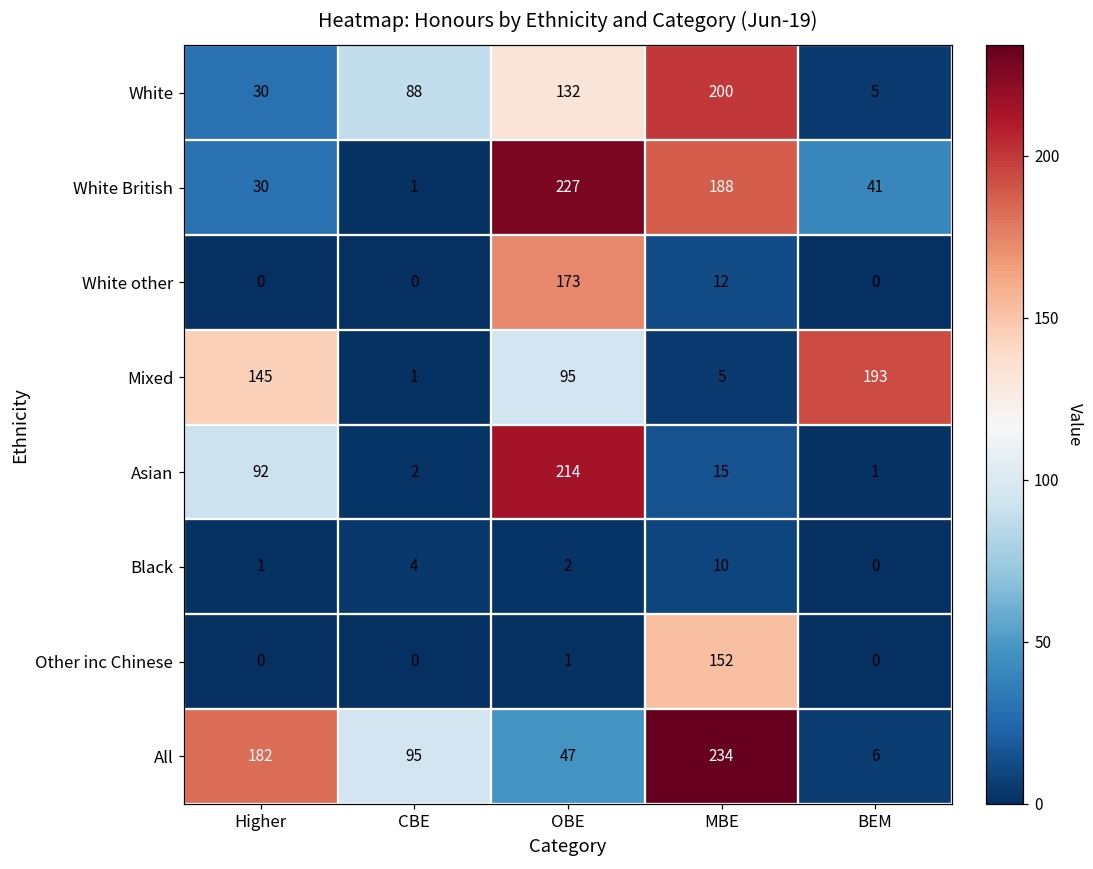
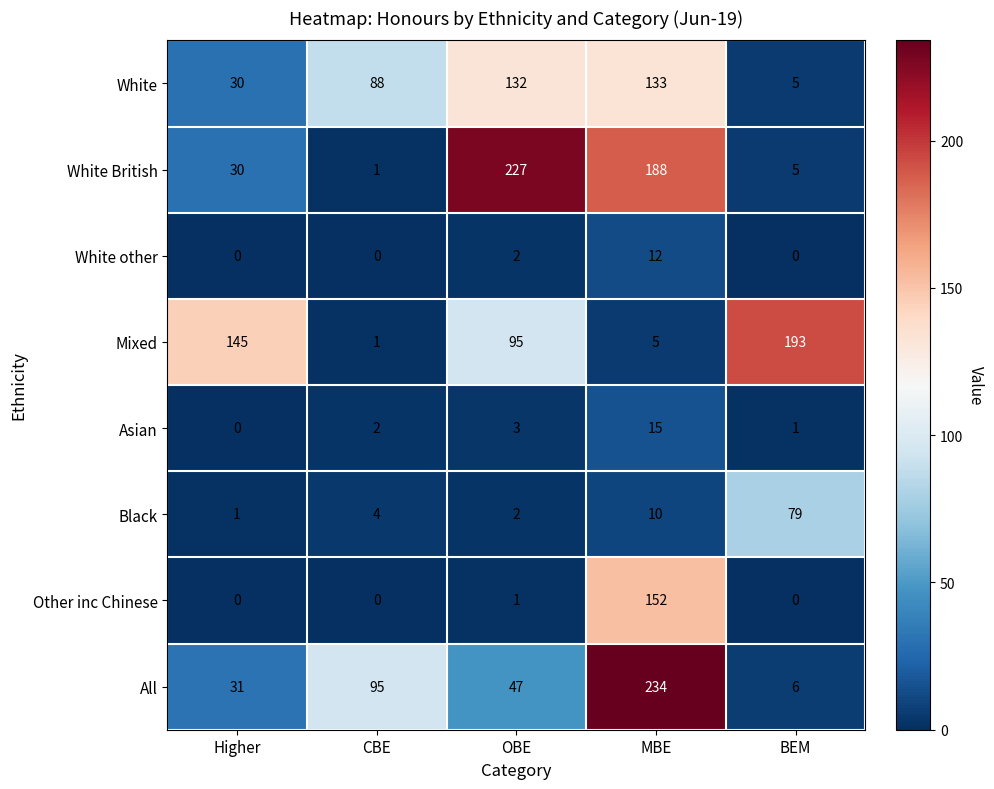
  {
    "White": {
      "Higher": 30,
      "CBE": 88,
      "OBE": 132,
-     "MBE": 200,
+     "MBE": 133,
      "BEM": 5
    },
    "White British": {
      "Higher": 30,
      "CBE": 1,
      "OBE": 227,
      "MBE": 188,
-     "BEM": 41
+     "BEM": 5
    },
    "White other": {
      "Higher": 0,
      "CBE": 0,
-     "OBE": 173,
+     "OBE": 2,
      "MBE": 12,
      "BEM": 0
    },
    "Mixed": {
      "Higher": 145,
      "CBE": 1,
      "OBE": 95,
      "MBE": 5,
      "BEM": 193
    },
    "Asian": {
-     "Higher": 92,
+     "Higher": 0,
      "CBE": 2,
-     "OBE": 214,
+     "OBE": 3,
      "MBE": 15,
      "BEM": 1
    },
    "Black": {
      "Higher": 1,
      "CBE": 4,
      "OBE": 2,
      "MBE": 10,
-     "BEM": 0
+     "BEM": 79
    },
    "Other inc Chinese": {
      "Higher": 0,
      "CBE": 0,
      "OBE": 1,
      "MBE": 152,
      "BEM": 0
    },
    "All": {
-     "Higher": 182,
+     "Higher": 31,
      "CBE": 95,
      "OBE": 47,
      "MBE": 234,
      "BEM": 6
    }
  }
